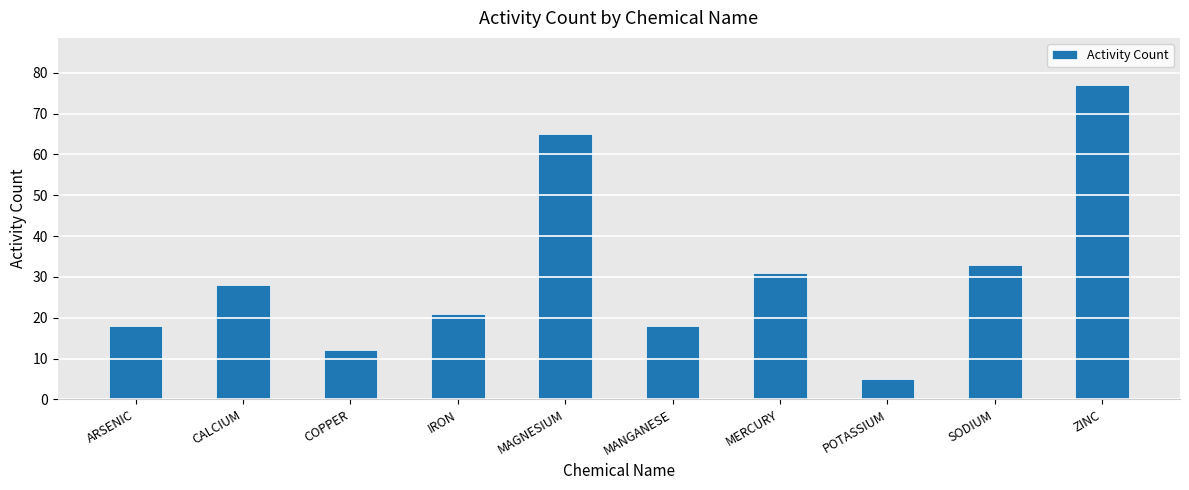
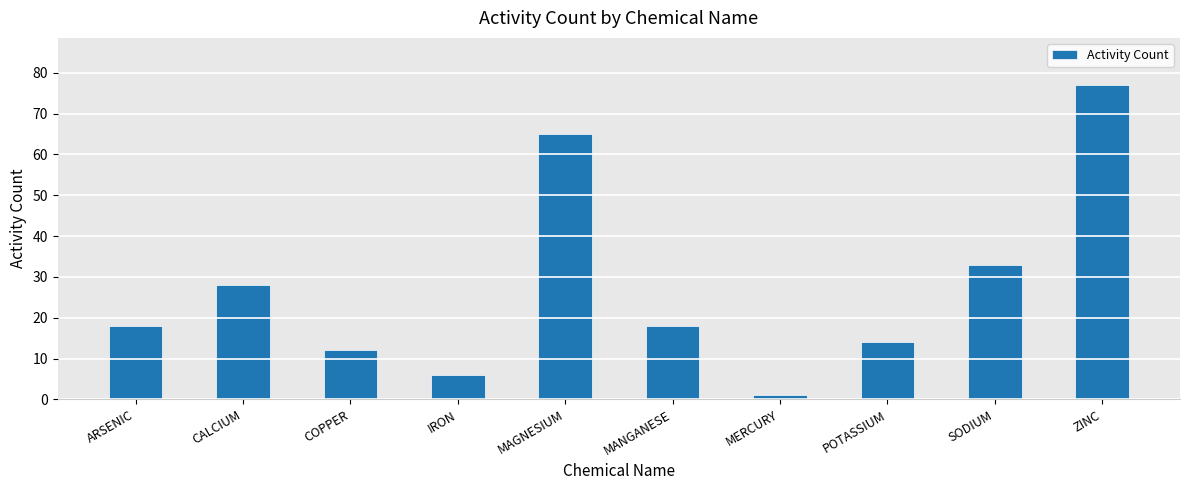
  {
    "ARSENIC": 18,
    "CALCIUM": 28,
    "COPPER": 12,
-   "IRON": 21,
+   "IRON": 6,
    "MAGNESIUM": 65,
    "MANGANESE": 18,
-   "MERCURY": 31,
-   "POTASSIUM": 5,
+   "MERCURY": 1,
+   "POTASSIUM": 14,
    "SODIUM": 33,
    "ZINC": 77
  }
